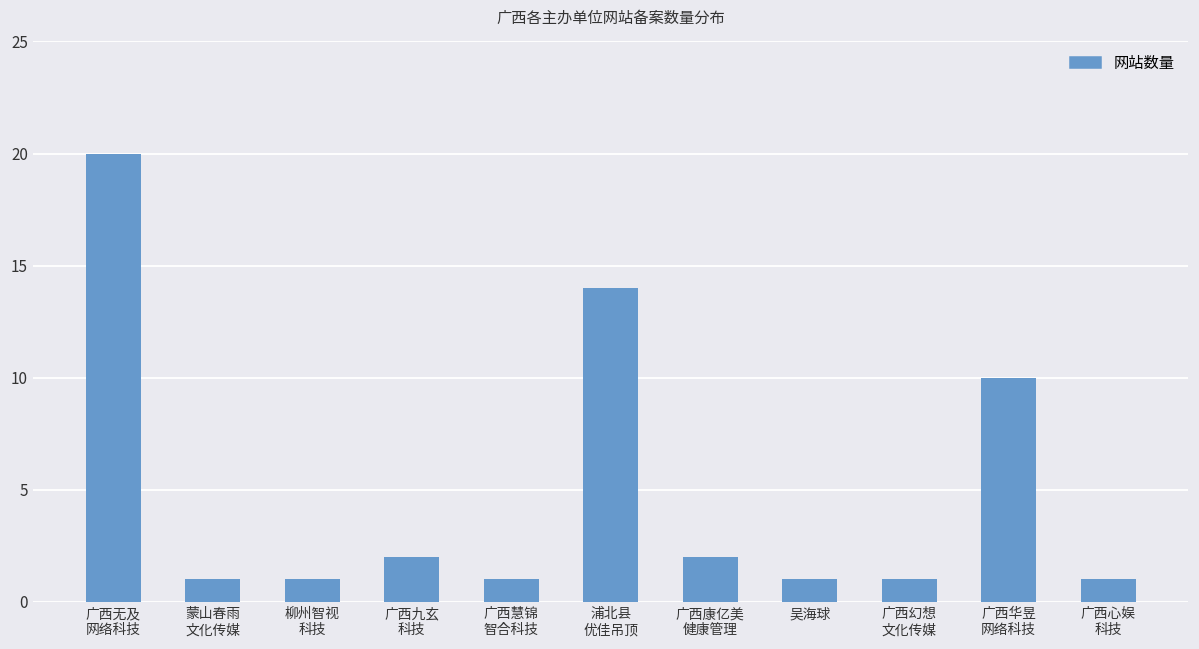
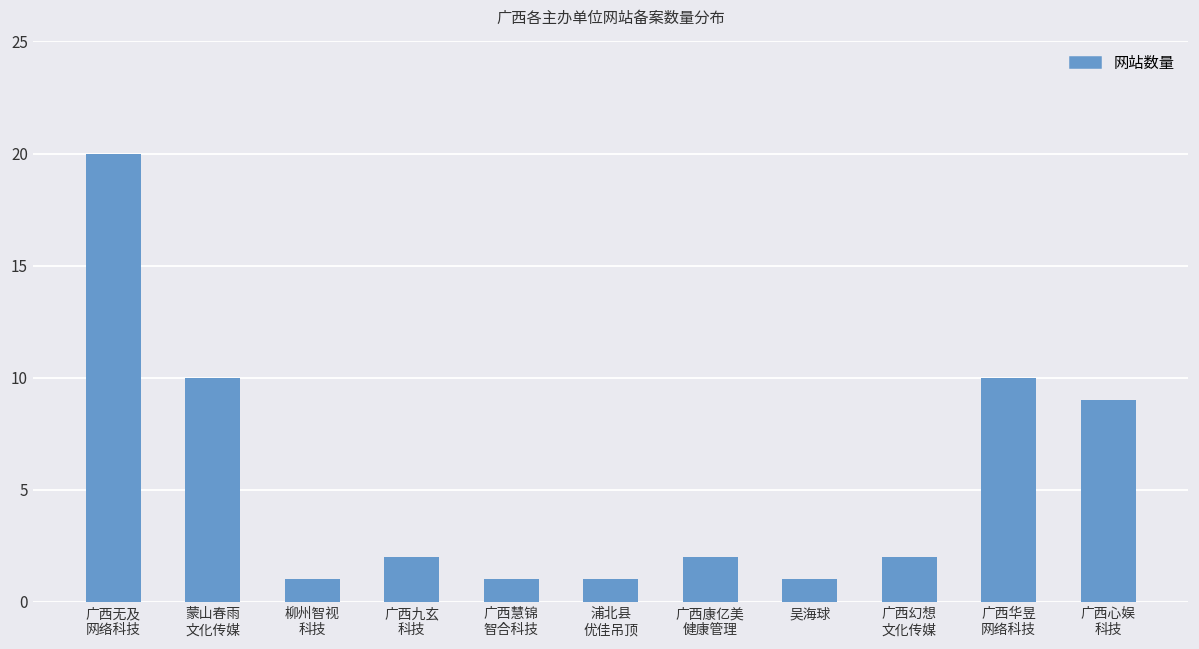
  {
    "广西无及 网络科技": 20,
-   "蒙山春雨 文化传媒": 1,
+   "蒙山春雨 文化传媒": 10,
    "柳州智视 科技": 1,
    "广西九玄 科技": 2,
    "广西慧锦 智合科技": 1,
-   "浦北县 优佳吊顶": 14,
+   "浦北县 优佳吊顶": 1,
    "广西康亿美 健康管理": 2,
    "吴海球": 1,
-   "广西幻想 文化传媒": 1,
+   "广西幻想 文化传媒": 2,
    "广西华昱 网络科技": 10,
-   "广西心娱 科技": 1
+   "广西心娱 科技": 9
  }
